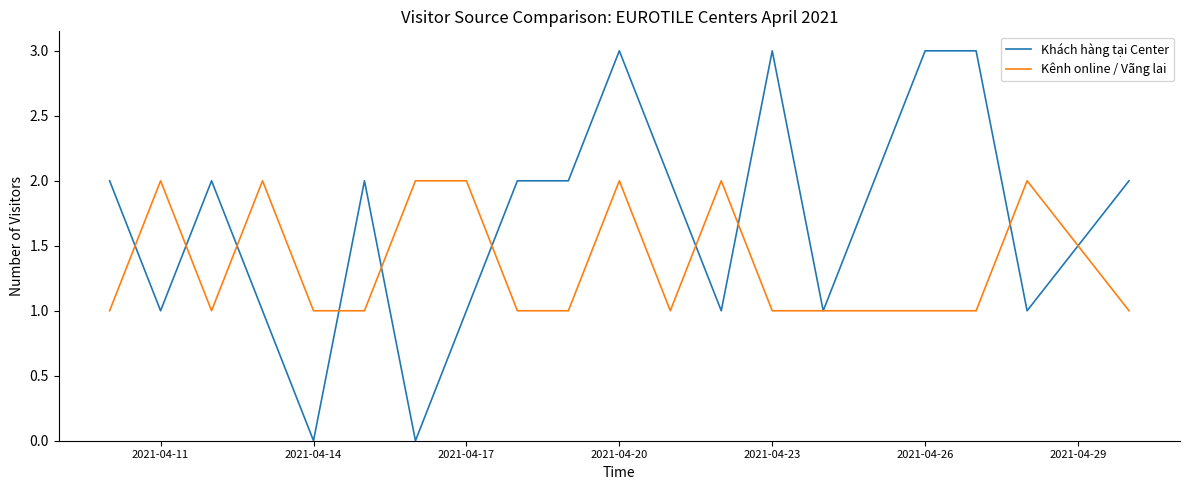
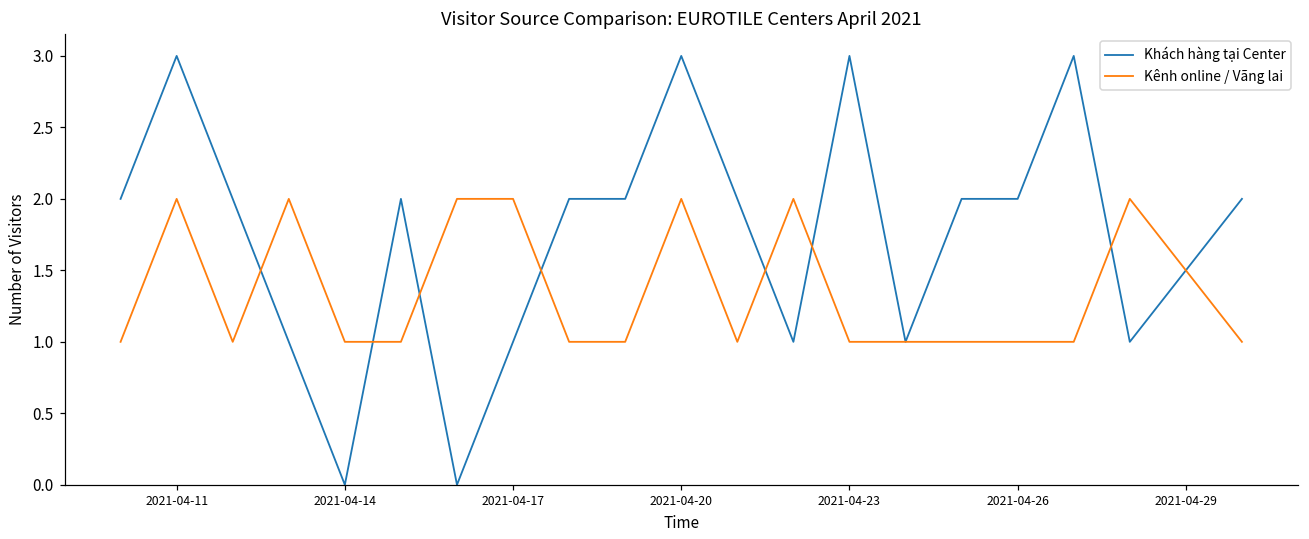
  {
    "Khách hàng tại Center": {
-     "2021-04-11": 1,
+     "2021-04-11": 3,
      "2021-04-14": 0,
      "2021-04-17": 1,
      "2021-04-20": 3,
      "2021-04-23": 3,
-     "2021-04-26": 3
+     "2021-04-26": 2
    },
    "Kênh online / Vãng lai": {
      "2021-04-11": 2,
      "2021-04-14": 1,
      "2021-04-17": 2,
      "2021-04-20": 2,
      "2021-04-23": 1,
      "2021-04-26": 1
    }
  }
